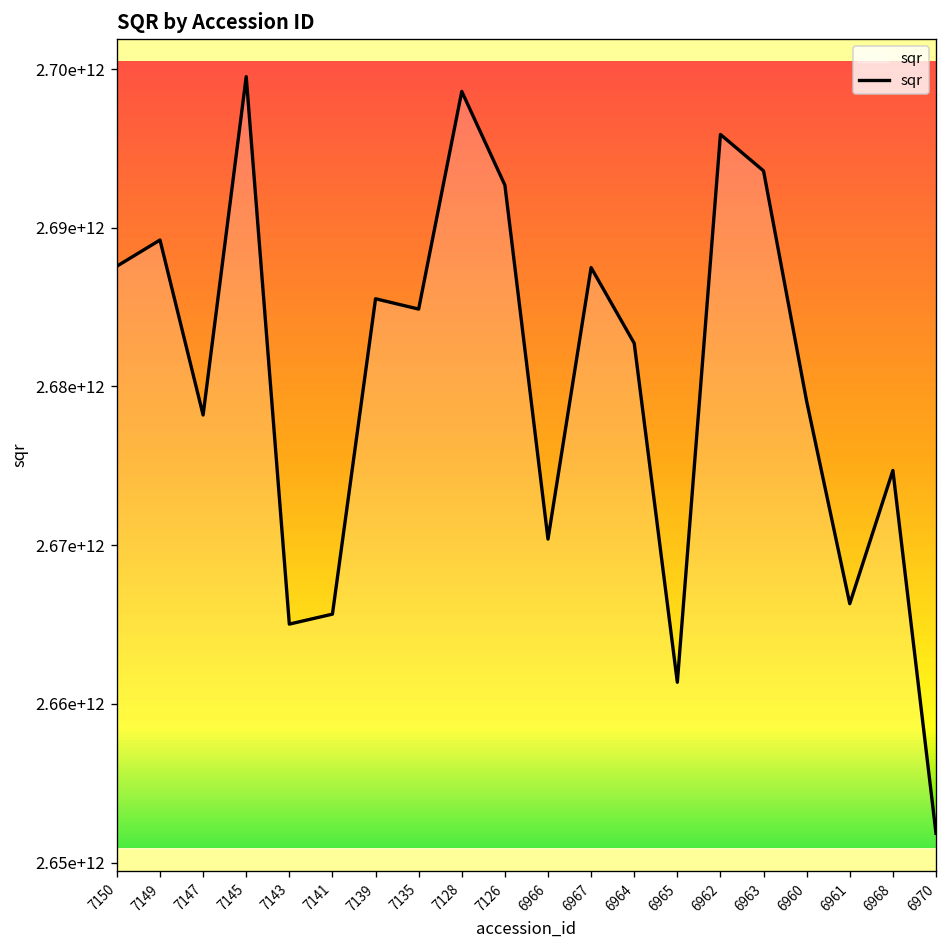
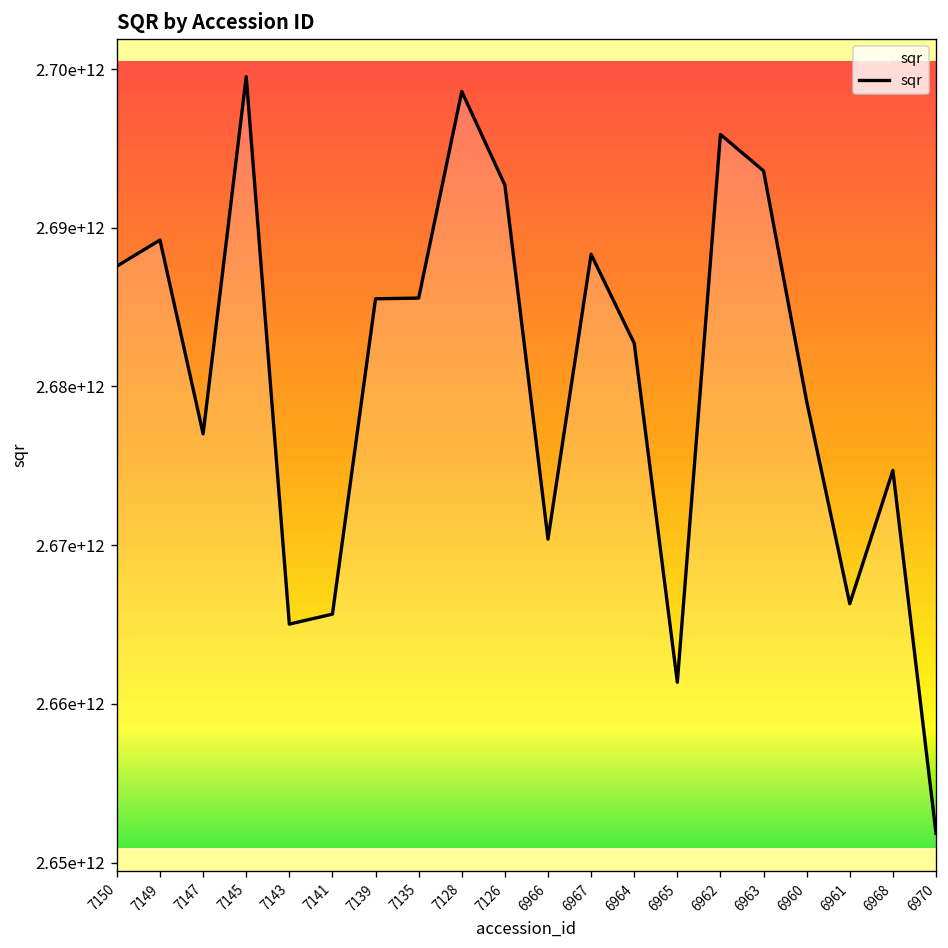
  {
    "7150": 2687600000000,
    "7149": 2689200000000,
-   "7147": 2678200000000,
+   "7147": 2677000000000,
    "7145": 2699500000000,
    "7143": 2665000000000,
    "7141": 2665700000000,
    "7139": 2685500000000,
-   "7135": 2684900000000,
+   "7135": 2685600000000,
    "7128": 2698600000000,
    "7126": 2692700000000,
    "6966": 2670400000000,
-   "6967": 2687500000000,
+   "6967": 2688300000000,
    "6964": 2682700000000,
    "6965": 2661400000000,
    "6962": 2695900000000,
    "6963": 2693600000000,
    "6960": 2679100000000,
    "6961": 2666300000000,
    "6968": 2674700000000,
    "6970": 2651800000000
  }
